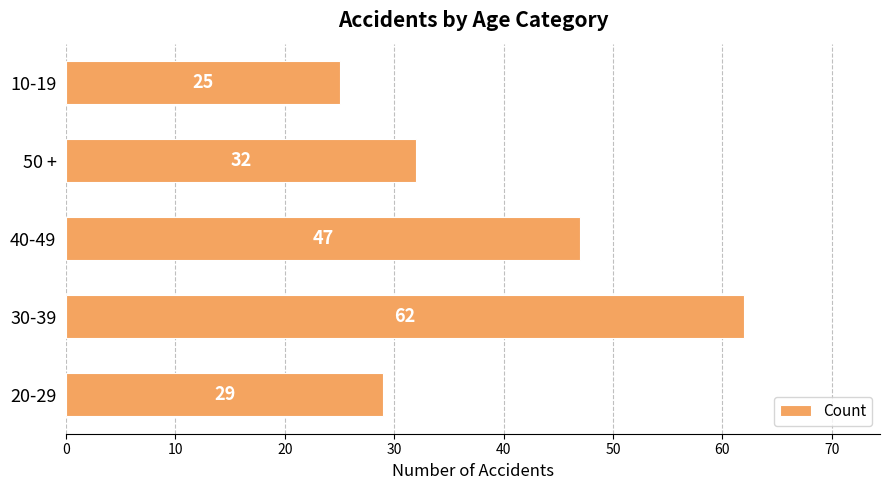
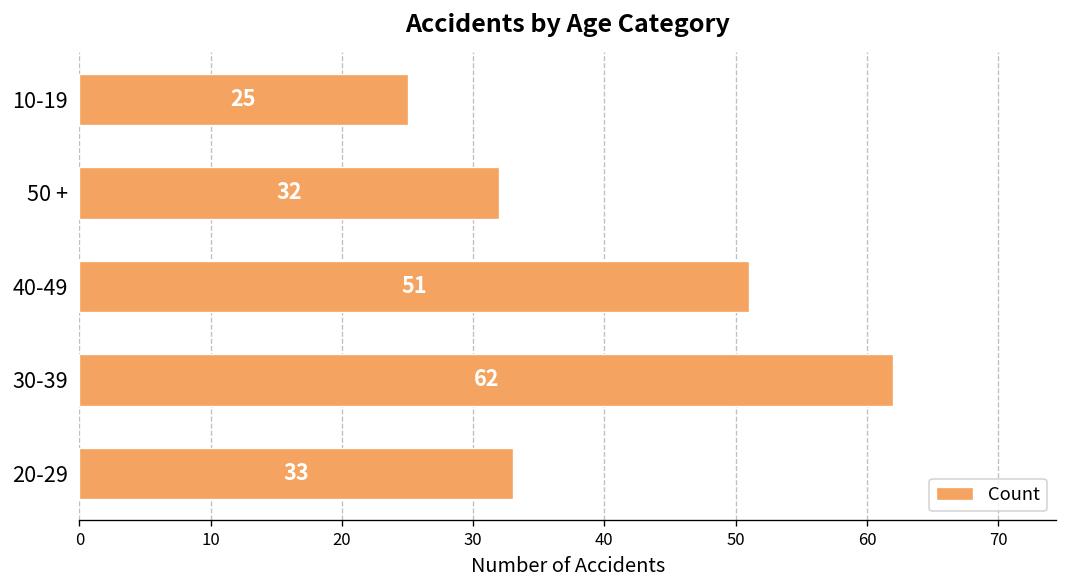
  {
    "10-19": 25,
    "50 +": 32,
-   "40-49": 47,
+   "40-49": 51,
    "30-39": 62,
-   "20-29": 29
+   "20-29": 33
  }
